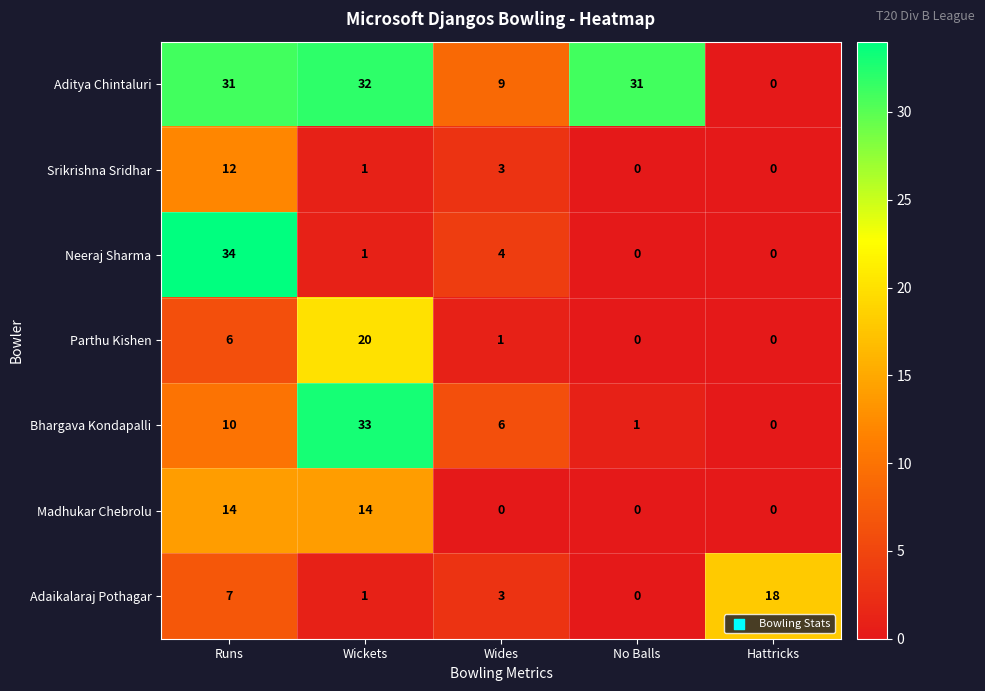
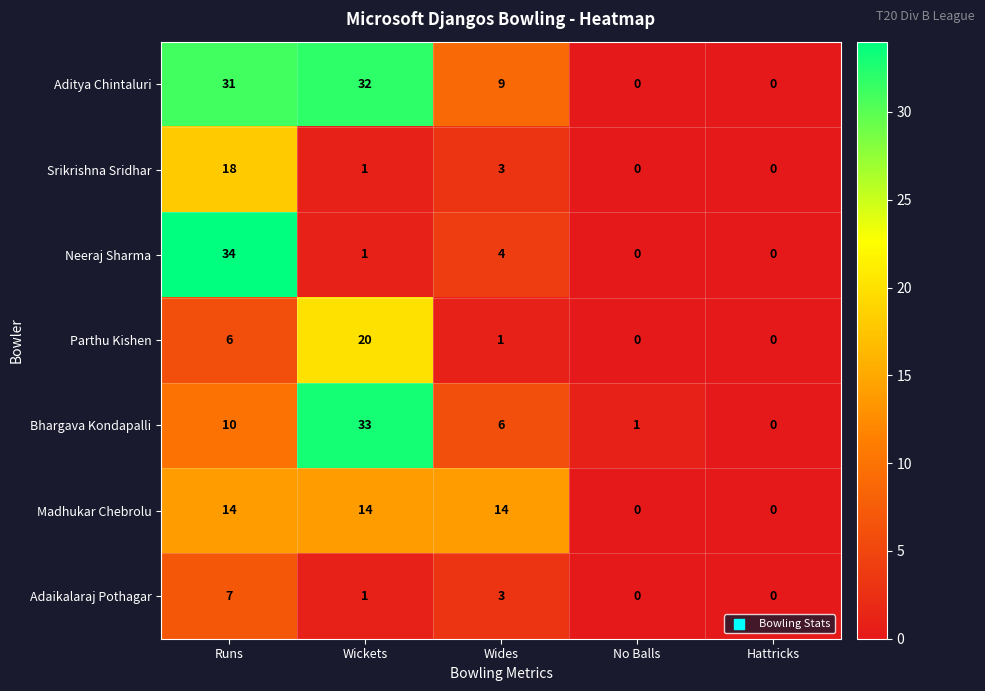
  {
    "Aditya Chintaluri": {
      "Runs": 31,
      "Wickets": 32,
      "Wides": 9,
-     "No Balls": 31,
+     "No Balls": 0,
      "Hattricks": 0
    },
    "Srikrishna Sridhar": {
-     "Runs": 12,
+     "Runs": 18,
      "Wickets": 1,
      "Wides": 3,
      "No Balls": 0,
      "Hattricks": 0
    },
    "Neeraj Sharma": {
      "Runs": 34,
      "Wickets": 1,
      "Wides": 4,
      "No Balls": 0,
      "Hattricks": 0
    },
    "Parthu Kishen": {
      "Runs": 6,
      "Wickets": 20,
      "Wides": 1,
      "No Balls": 0,
      "Hattricks": 0
    },
    "Bhargava Kondapalli": {
      "Runs": 10,
      "Wickets": 33,
      "Wides": 6,
      "No Balls": 1,
      "Hattricks": 0
    },
    "Madhukar Chebrolu": {
      "Runs": 14,
      "Wickets": 14,
-     "Wides": 0,
+     "Wides": 14,
      "No Balls": 0,
      "Hattricks": 0
    },
    "Adaikalaraj Pothagar": {
      "Runs": 7,
      "Wickets": 1,
      "Wides": 3,
      "No Balls": 0,
-     "Hattricks": 18
+     "Hattricks": 0
    }
  }
